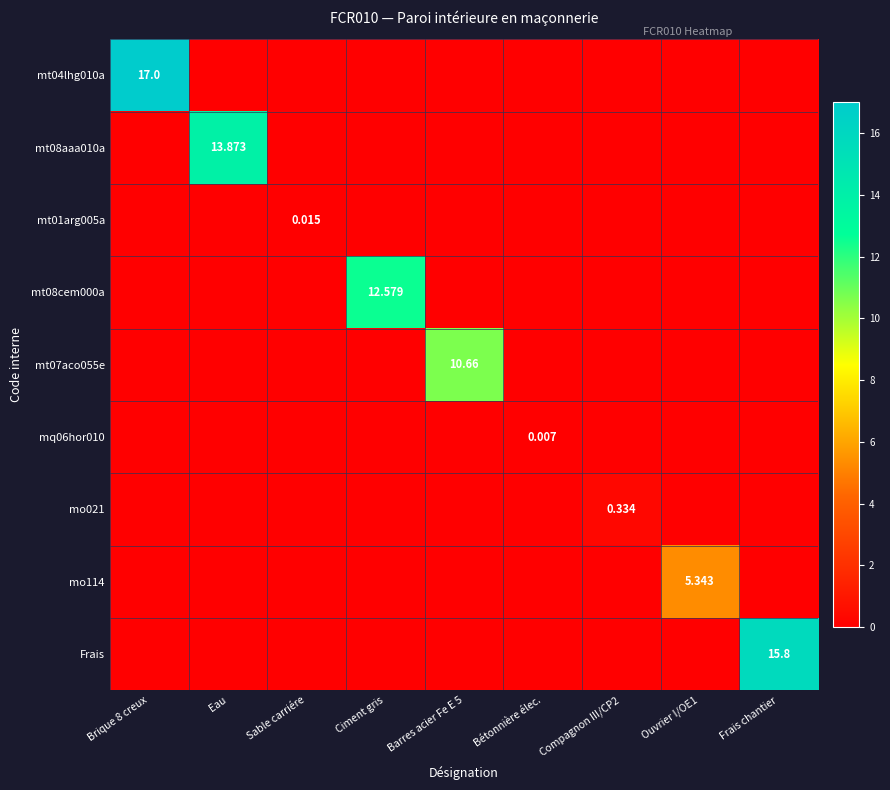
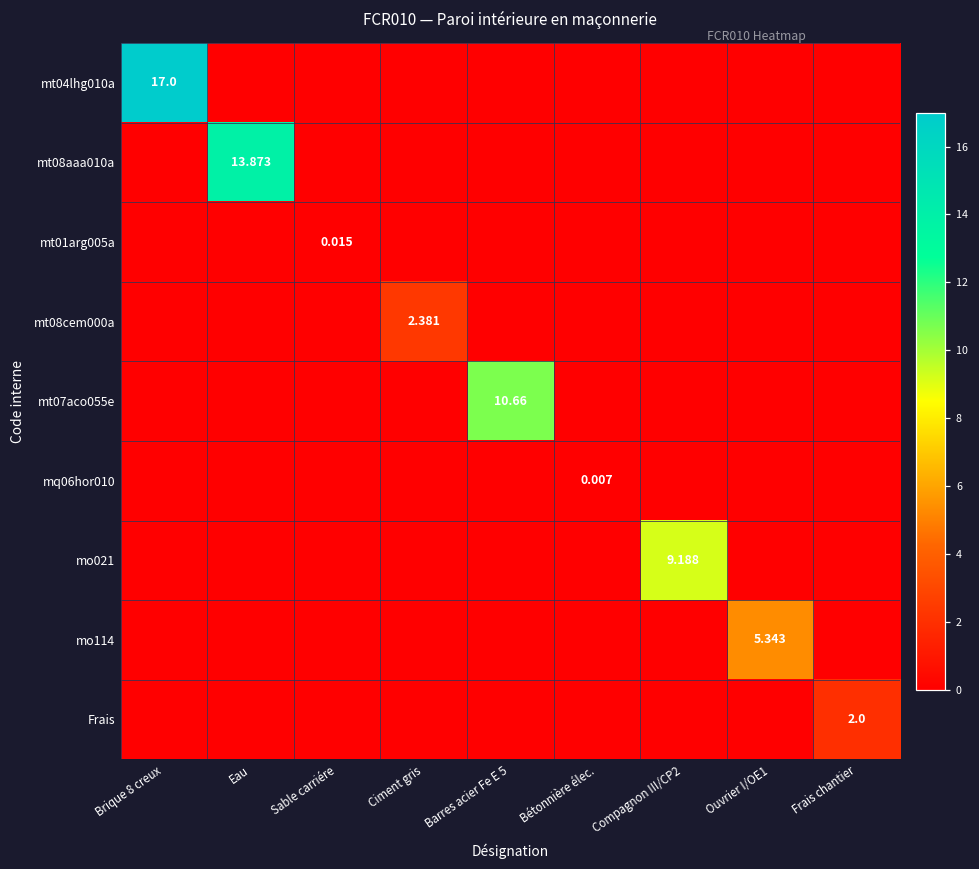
  {
    "mt04lhg010a": {
      "Brique 8 creux": 17.0
    },
    "mt08aaa010a": {
      "Eau": 13.873
    },
    "mt01arg005a": {
      "Sable carriére": 0.015
    },
    "mt08cem000a": {
-     "Ciment gris": 12.579
+     "Ciment gris": 2.381
    },
    "mt07aco055e": {
      "Barres acier Fe E 5": 10.66
    },
    "mq06hor010": {
      "Bétonnière élec.": 0.007
    },
    "mo021": {
-     "Compagnon III/CP2": 0.334
+     "Compagnon III/CP2": 9.188
    },
    "mo114": {
      "Ouvrier I/OE1": 5.343
    },
    "Frais": {
-     "Frais chantier": 15.8
+     "Frais chantier": 2.0
    }
  }
